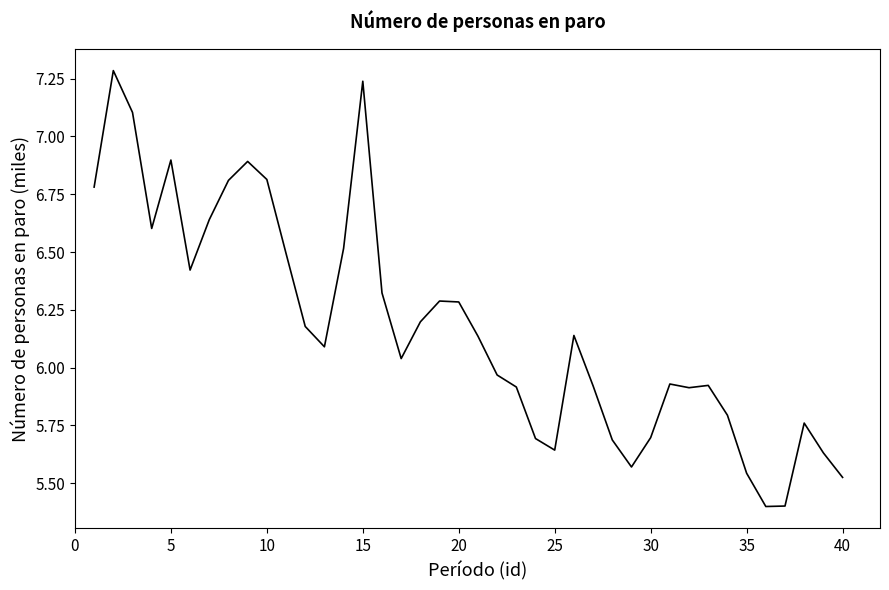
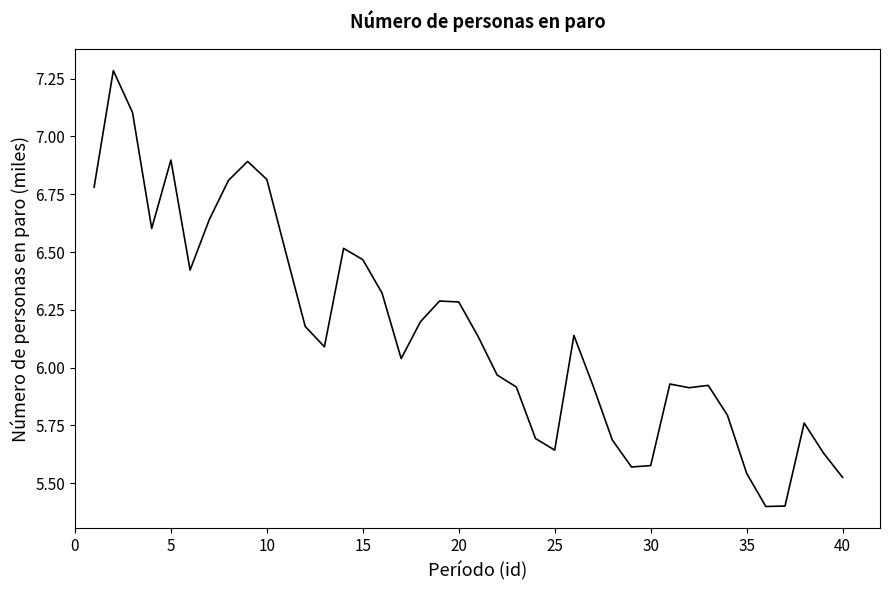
  {
    "5": 6.90,
    "10": 6.81,
-   "15": 7.24,
+   "15": 6.47,
    "20": 6.28,
    "25": 5.64,
-   "30": 5.70,
+   "30": 5.58,
    "35": 5.54,
    "40": 5.53
  }
